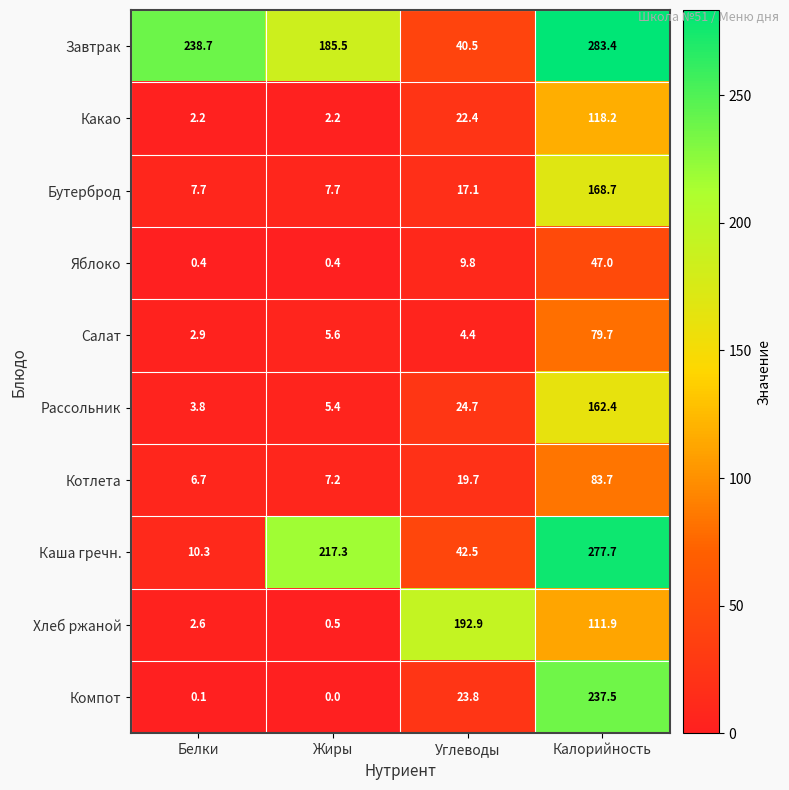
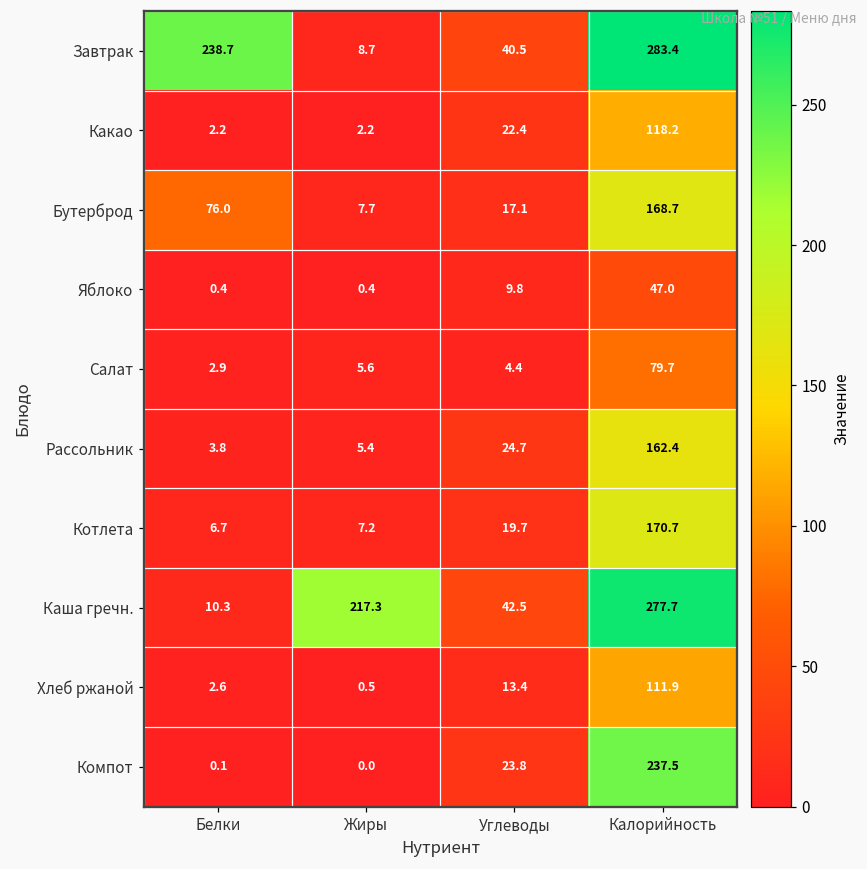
  {
    "Завтрак": {
      "Белки": 238.7,
-     "Жиры": 185.5,
+     "Жиры": 8.7,
      "Углеводы": 40.5,
      "Калорийность": 283.4
    },
    "Какао": {
      "Белки": 2.2,
      "Жиры": 2.2,
      "Углеводы": 22.4,
      "Калорийность": 118.2
    },
    "Бутерброд": {
-     "Белки": 7.7,
+     "Белки": 76.0,
      "Жиры": 7.7,
      "Углеводы": 17.1,
      "Калорийность": 168.7
    },
    "Яблоко": {
      "Белки": 0.4,
      "Жиры": 0.4,
      "Углеводы": 9.8,
      "Калорийность": 47.0
    },
    "Салат": {
      "Белки": 2.9,
      "Жиры": 5.6,
      "Углеводы": 4.4,
      "Калорийность": 79.7
    },
    "Рассольник": {
      "Белки": 3.8,
      "Жиры": 5.4,
      "Углеводы": 24.7,
      "Калорийность": 162.4
    },
    "Котлета": {
      "Белки": 6.7,
      "Жиры": 7.2,
      "Углеводы": 19.7,
-     "Калорийность": 83.7
+     "Калорийность": 170.7
    },
    "Каша гречн.": {
      "Белки": 10.3,
      "Жиры": 217.3,
      "Углеводы": 42.5,
      "Калорийность": 277.7
    },
    "Хлеб ржаной": {
      "Белки": 2.6,
      "Жиры": 0.5,
-     "Углеводы": 192.9,
+     "Углеводы": 13.4,
      "Калорийность": 111.9
    },
    "Компот": {
      "Белки": 0.1,
      "Жиры": 0.0,
      "Углеводы": 23.8,
      "Калорийность": 237.5
    }
  }
